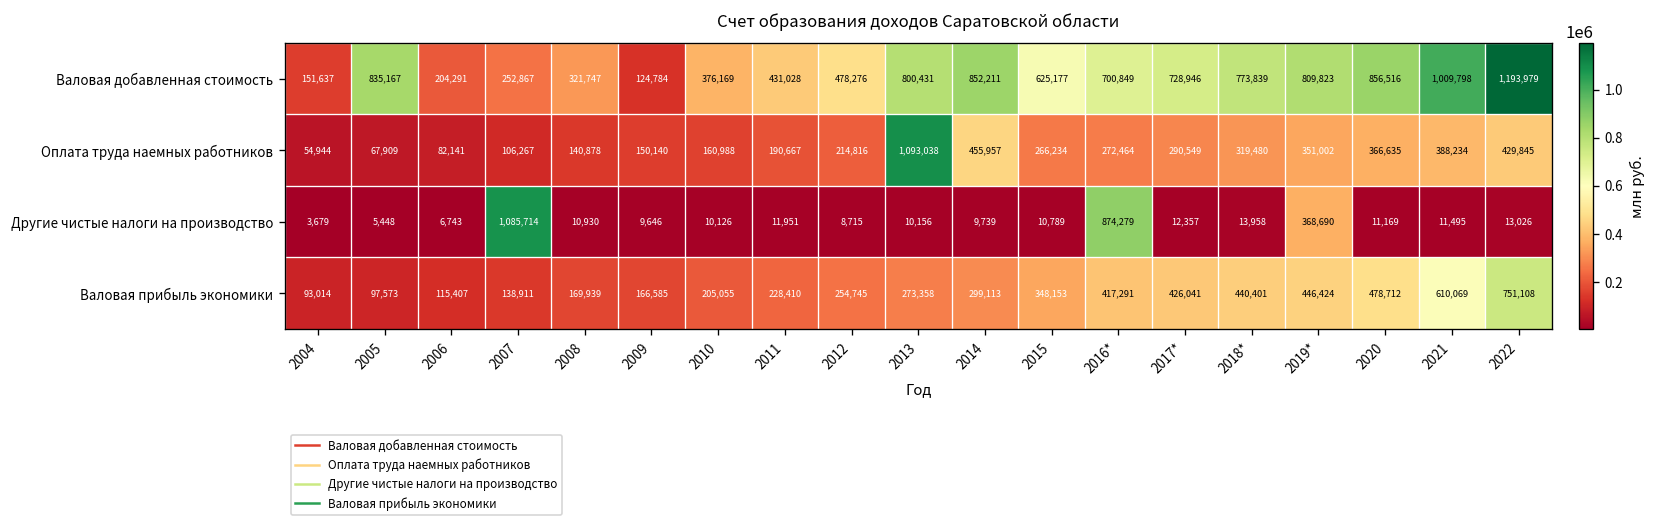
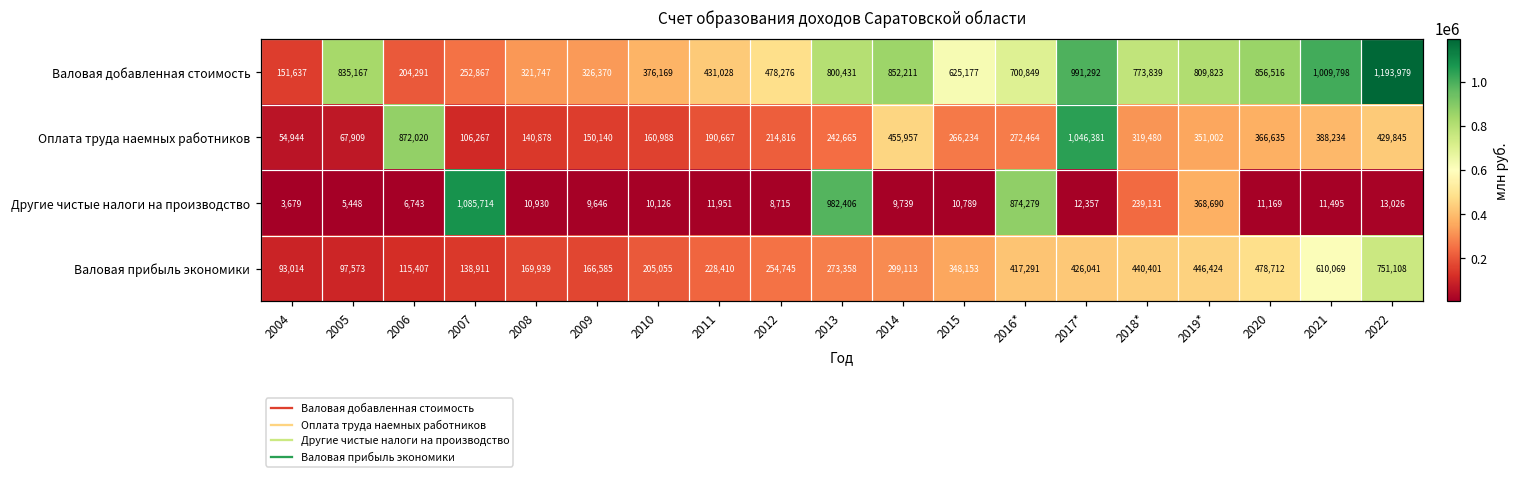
  {
    "Валовая добавленная стоимость": {
      "2004": "151,637",
      "2005": "835,167",
      "2006": "204,291",
      "2007": "252,867",
      "2008": "321,747",
-     "2009": "124,784",
+     "2009": "326,370",
      "2010": "376,169",
      "2011": "431,028",
      "2012": "478,276",
      "2013": "800,431",
      "2014": "852,211",
      "2015": "625,177",
      "2016*": "700,849",
-     "2017*": "728,946",
+     "2017*": "991,292",
      "2018*": "773,839",
      "2019*": "809,823",
      "2020": "856,516",
      "2021": "1,009,798",
      "2022": "1,193,979"
    },
    "Оплата труда наемных работников": {
      "2004": "54,944",
      "2005": "67,909",
-     "2006": "82,141",
+     "2006": "872,020",
      "2007": "106,267",
      "2008": "140,878",
      "2009": "150,140",
      "2010": "160,988",
      "2011": "190,667",
      "2012": "214,816",
-     "2013": "1,093,038",
+     "2013": "242,665",
      "2014": "455,957",
      "2015": "266,234",
      "2016*": "272,464",
-     "2017*": "290,549",
+     "2017*": "1,046,381",
      "2018*": "319,480",
      "2019*": "351,002",
      "2020": "366,635",
      "2021": "388,234",
      "2022": "429,845"
    },
    "Другие чистые налоги на производство": {
      "2004": "3,679",
      "2005": "5,448",
      "2006": "6,743",
      "2007": "1,085,714",
      "2008": "10,930",
      "2009": "9,646",
      "2010": "10,126",
      "2011": "11,951",
      "2012": "8,715",
-     "2013": "10,156",
+     "2013": "982,406",
      "2014": "9,739",
      "2015": "10,789",
      "2016*": "874,279",
      "2017*": "12,357",
-     "2018*": "13,958",
+     "2018*": "239,131",
      "2019*": "368,690",
      "2020": "11,169",
      "2021": "11,495",
      "2022": "13,026"
    },
    "Валовая прибыль экономики": {
      "2004": "93,014",
      "2005": "97,573",
      "2006": "115,407",
      "2007": "138,911",
      "2008": "169,939",
      "2009": "166,585",
      "2010": "205,055",
      "2011": "228,410",
      "2012": "254,745",
      "2013": "273,358",
      "2014": "299,113",
      "2015": "348,153",
      "2016*": "417,291",
      "2017*": "426,041",
      "2018*": "440,401",
      "2019*": "446,424",
      "2020": "478,712",
      "2021": "610,069",
      "2022": "751,108"
    }
  }
